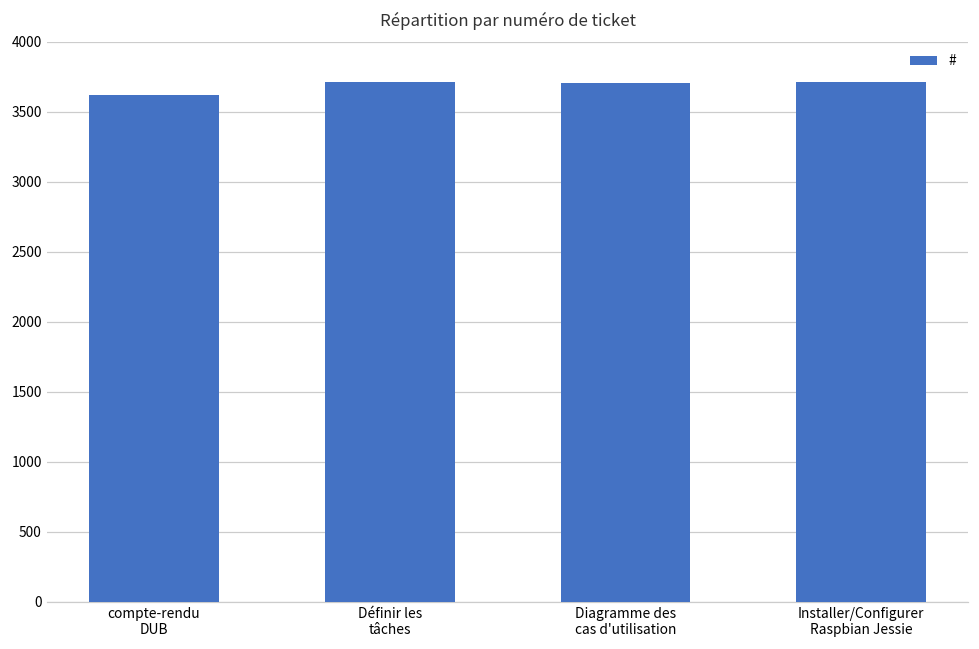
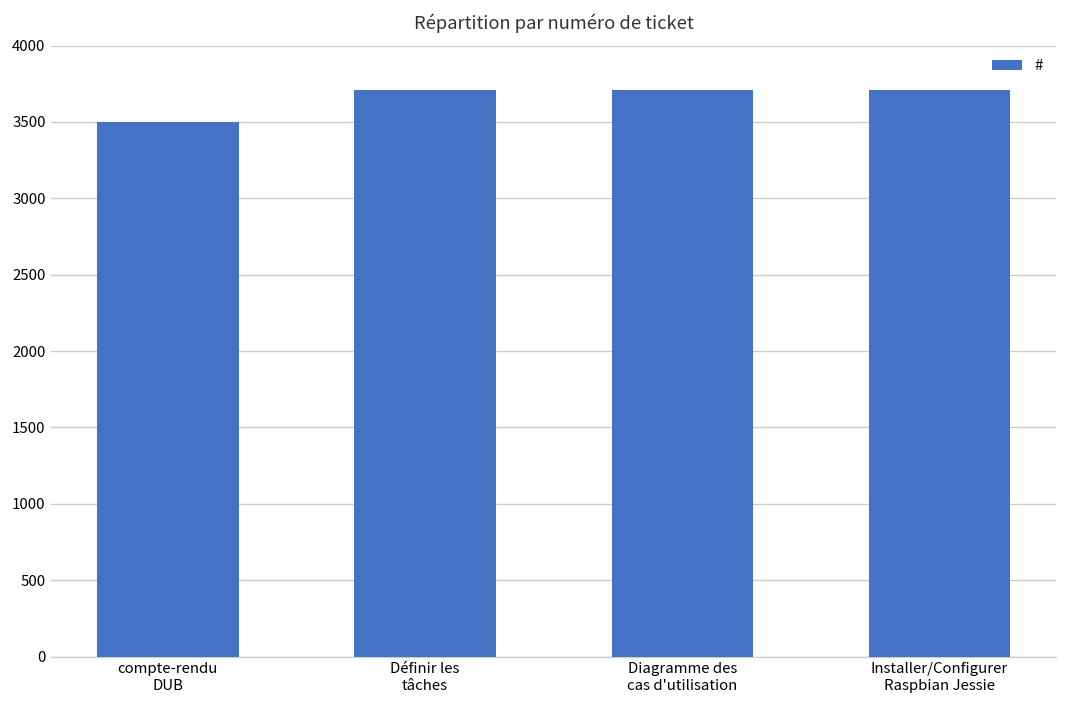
  {
-   "compte-rendu DUB": 3620,
+   "compte-rendu DUB": 3500,
    "Définir les tâches": 3710,
    "Diagramme des cas d'utilisation": 3710,
    "Installer/Configurer Raspbian Jessie": 3710
  }
